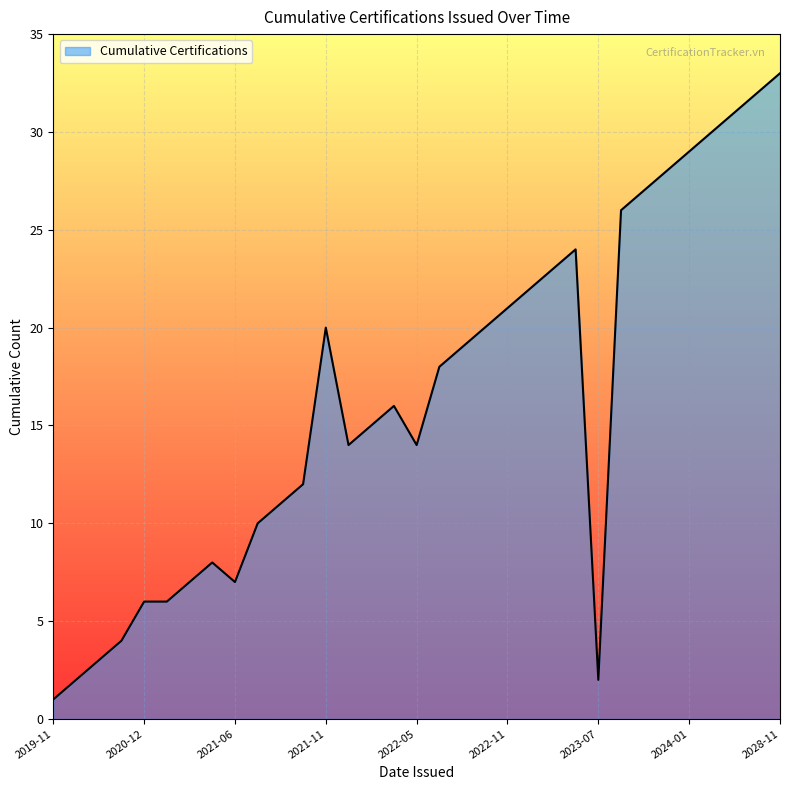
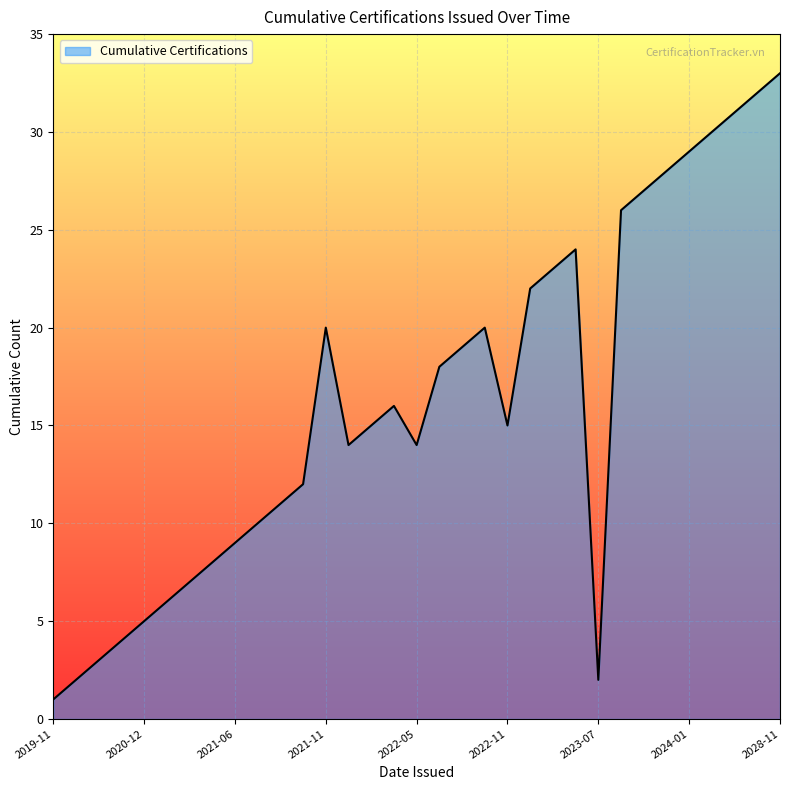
  {
    "2019-11": 1,
-   "2020-12": 6,
-   "2021-06": 7,
+   "2020-12": 5,
+   "2021-06": 9,
    "2021-11": 20,
    "2022-05": 14,
-   "2022-11": 21,
+   "2022-11": 15,
    "2023-07": 2,
    "2024-01": 29,
    "2028-11": 33
  }
